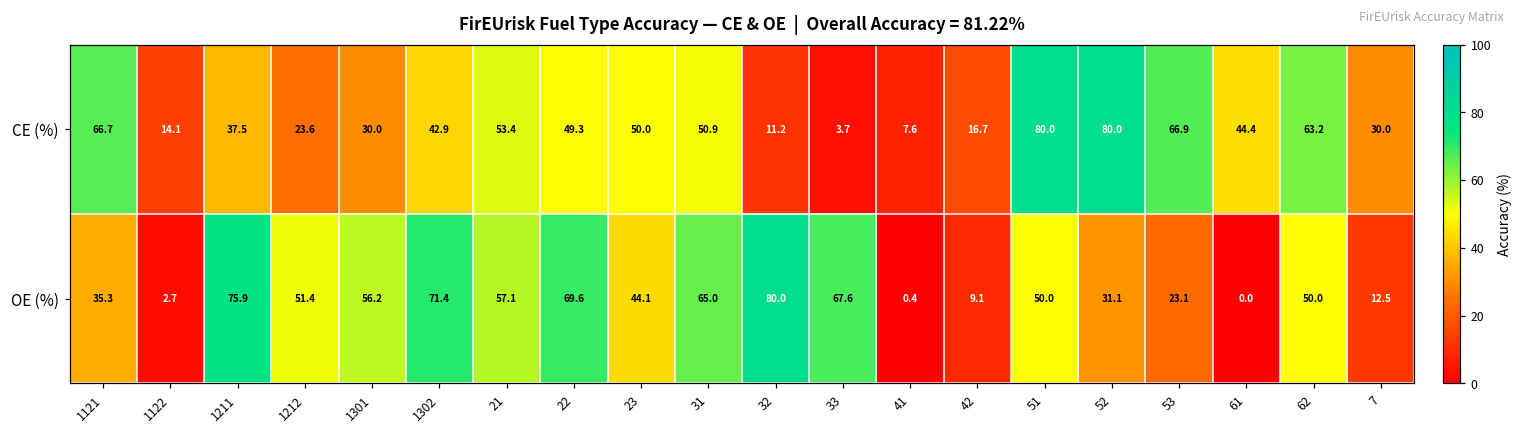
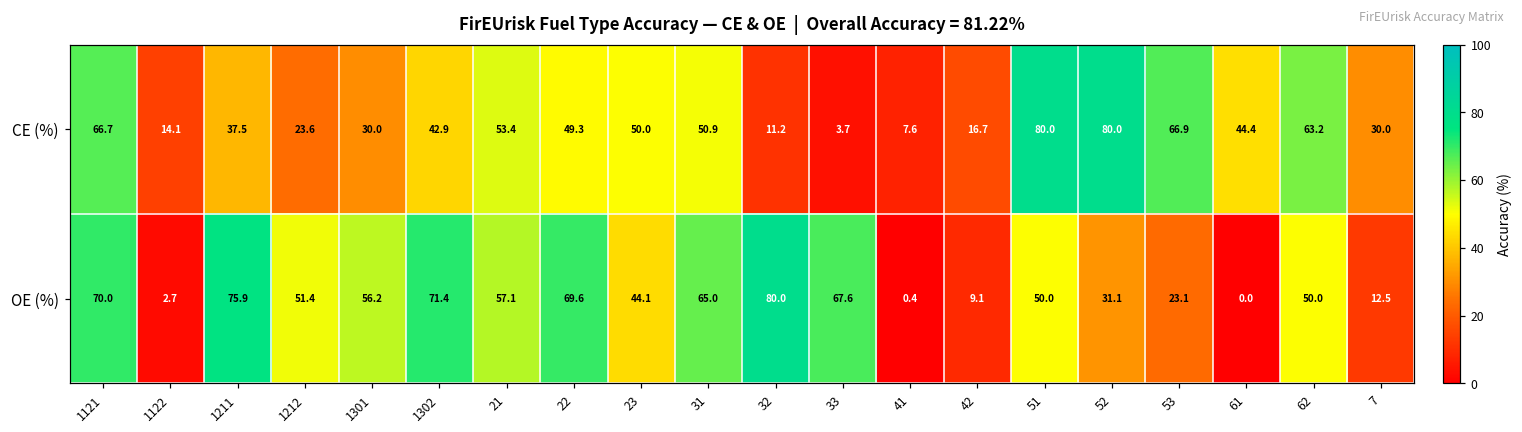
  {
    "CE (%)": {
      "1121": 66.7,
      "1122": 14.1,
      "1211": 37.5,
      "1212": 23.6,
      "1301": 30.0,
      "1302": 42.9,
      "21": 53.4,
      "22": 49.3,
      "23": 50.0,
      "31": 50.9,
      "32": 11.2,
      "33": 3.7,
      "41": 7.6,
      "42": 16.7,
      "51": 80.0,
      "52": 80.0,
      "53": 66.9,
      "61": 44.4,
      "62": 63.2,
      "7": 30.0
    },
    "OE (%)": {
-     "1121": 35.3,
+     "1121": 70.0,
      "1122": 2.7,
      "1211": 75.9,
      "1212": 51.4,
      "1301": 56.2,
      "1302": 71.4,
      "21": 57.1,
      "22": 69.6,
      "23": 44.1,
      "31": 65.0,
      "32": 80.0,
      "33": 67.6,
      "41": 0.4,
      "42": 9.1,
      "51": 50.0,
      "52": 31.1,
      "53": 23.1,
      "61": 0.0,
      "62": 50.0,
      "7": 12.5
    }
  }
